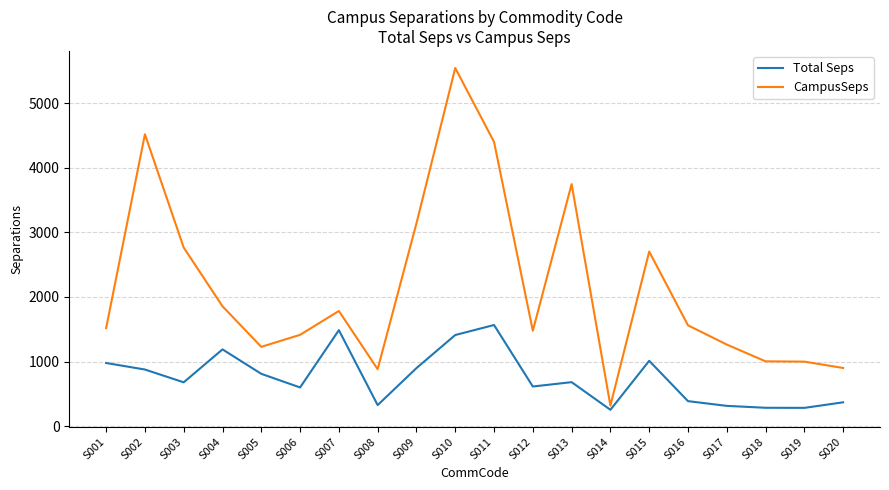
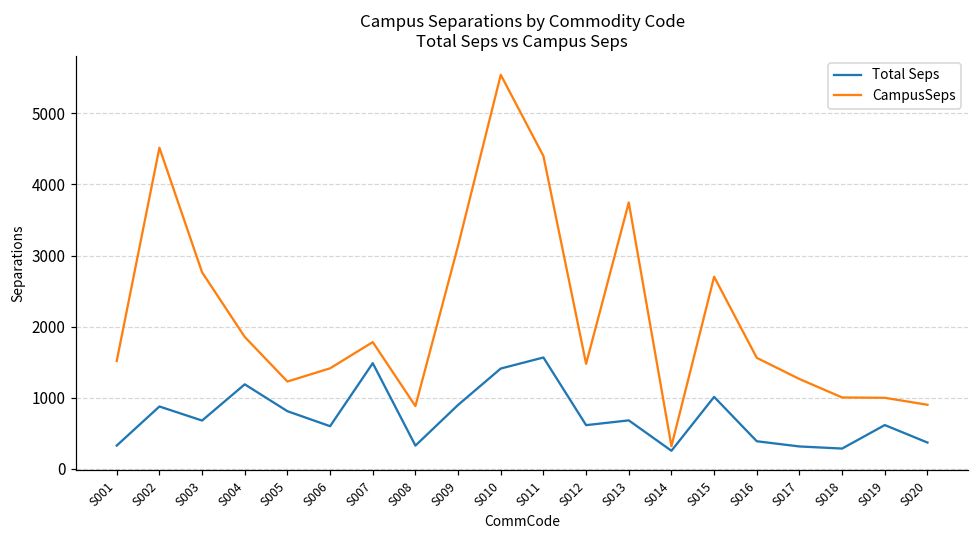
  {
    "Total Seps": {
-     "S001": 1000,
+     "S001": 300,
      "S002": 900,
      "S003": 700,
      "S004": 1200,
      "S005": 800,
      "S006": 600,
      "S007": 1500,
      "S008": 300,
      "S009": 900,
      "S010": 1400,
      "S011": 1600,
      "S012": 600,
      "S013": 700,
      "S014": 300,
      "S015": 1000,
      "S016": 400,
      "S017": 300,
      "S018": 300,
-     "S019": 300,
+     "S019": 600,
      "S020": 400
    },
    "CampusSeps": {
      "S001": 1500,
      "S002": 4500,
      "S003": 2800,
      "S004": 1900,
      "S005": 1200,
      "S006": 1400,
      "S007": 1800,
      "S008": 900,
      "S009": 3100,
      "S010": 5500,
      "S011": 4400,
      "S012": 1500,
      "S013": 3700,
      "S014": 300,
      "S015": 2700,
      "S016": 1600,
      "S017": 1300,
      "S018": 1000,
      "S019": 1000,
      "S020": 900
    }
  }
